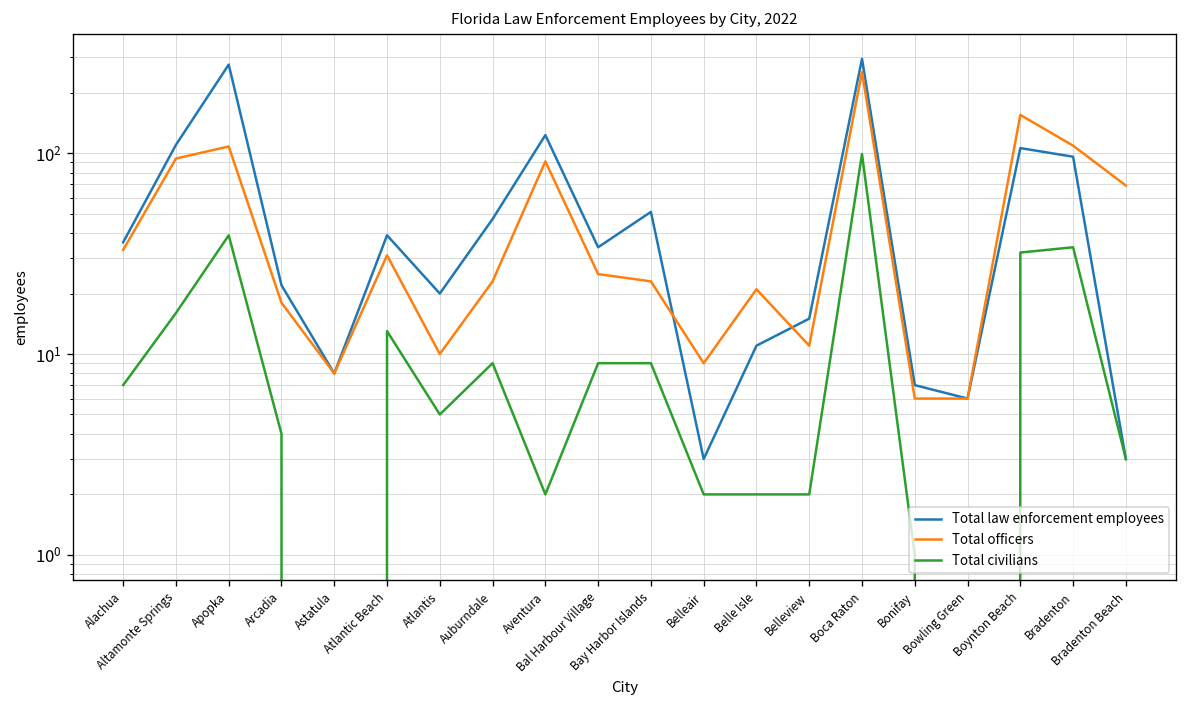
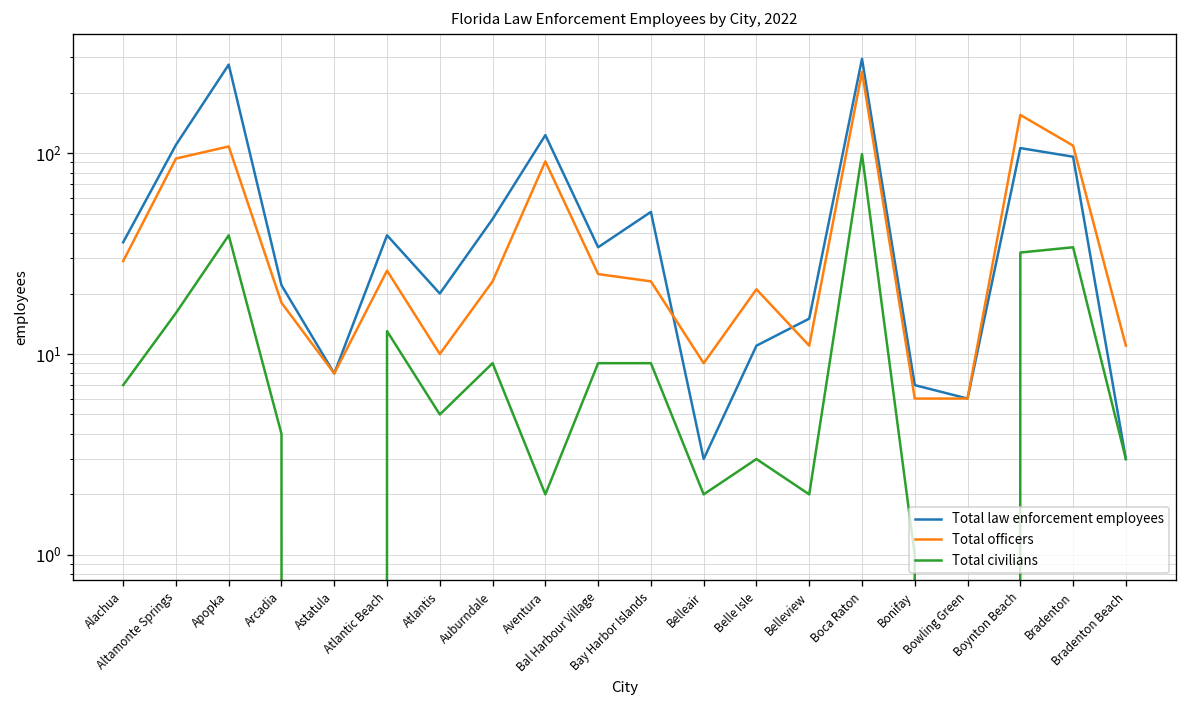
  {
    "Total law enforcement employees": {
      "Alachua": 36,
      "Altamonte Springs": 110,
      "Apopka": 280,
      "Arcadia": 22,
      "Atlantic Beach": 39,
      "Atlantis": 20,
      "Auburndale": 47,
      "Aventura": 120,
      "Bal Harbour Village": 34,
      "Bay Harbor Islands": 51,
      "Belleair": 3,
      "Belle Isle": 11,
      "Belleview": 15,
      "Boca Raton": 300,
      "Bonifay": 7,
      "Boynton Beach": 110,
      "Bradenton": 100
    },
    "Total officers": {
-     "Alachua": 33,
+     "Alachua": 29,
      "Altamonte Springs": 90,
      "Apopka": 110,
      "Arcadia": 18,
-     "Atlantic Beach": 31,
+     "Atlantic Beach": 26,
      "Atlantis": 10,
      "Auburndale": 23,
      "Aventura": 90,
      "Bal Harbour Village": 25,
      "Bay Harbor Islands": 23,
      "Belleair": 9,
      "Belle Isle": 21,
      "Belleview": 11,
      "Boca Raton": 250,
      "Bonifay": 6,
      "Boynton Beach": 160,
      "Bradenton": 110,
-     "Bradenton Beach": 69
+     "Bradenton Beach": 11
    },
    "Total civilians": {
      "Alachua": 7,
      "Altamonte Springs": 16,
      "Apopka": 39,
      "Arcadia": 4,
      "Atlantic Beach": 13,
      "Atlantis": 5,
      "Auburndale": 9,
      "Aventura": 2,
      "Bal Harbour Village": 9,
      "Bay Harbor Islands": 9,
      "Belleair": 2,
-     "Belle Isle": 2,
+     "Belle Isle": 3,
      "Belleview": 2,
      "Boca Raton": 100,
      "Boynton Beach": 32,
      "Bradenton": 34
    }
  }
